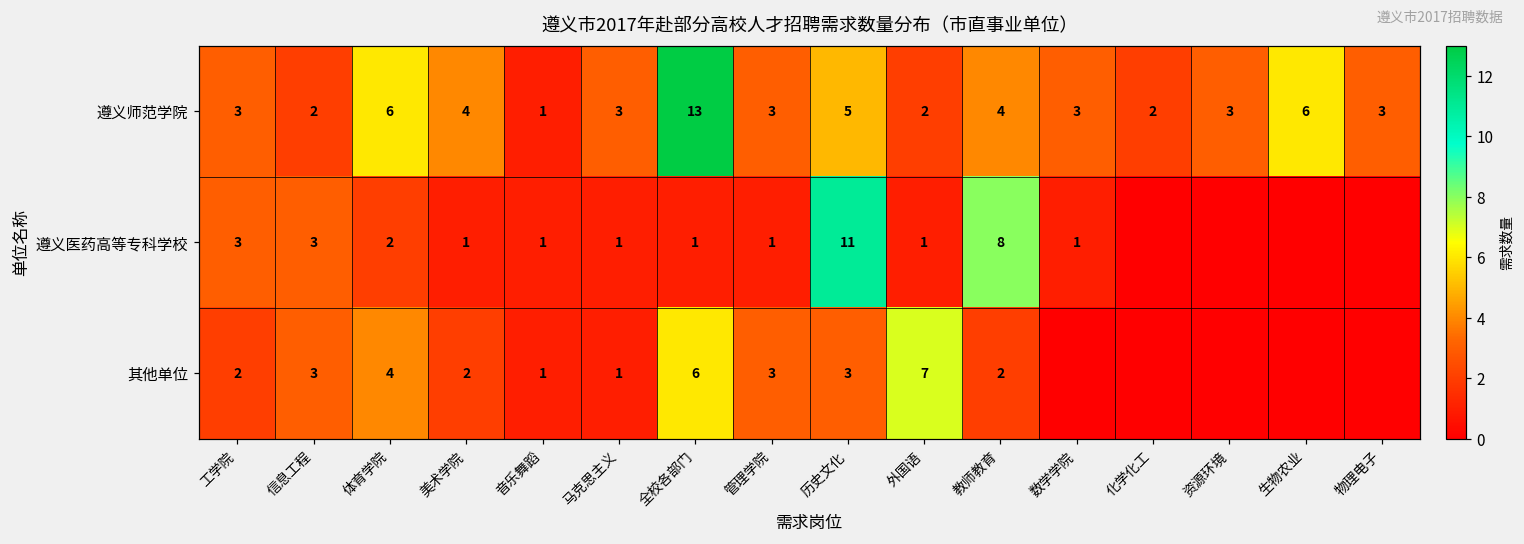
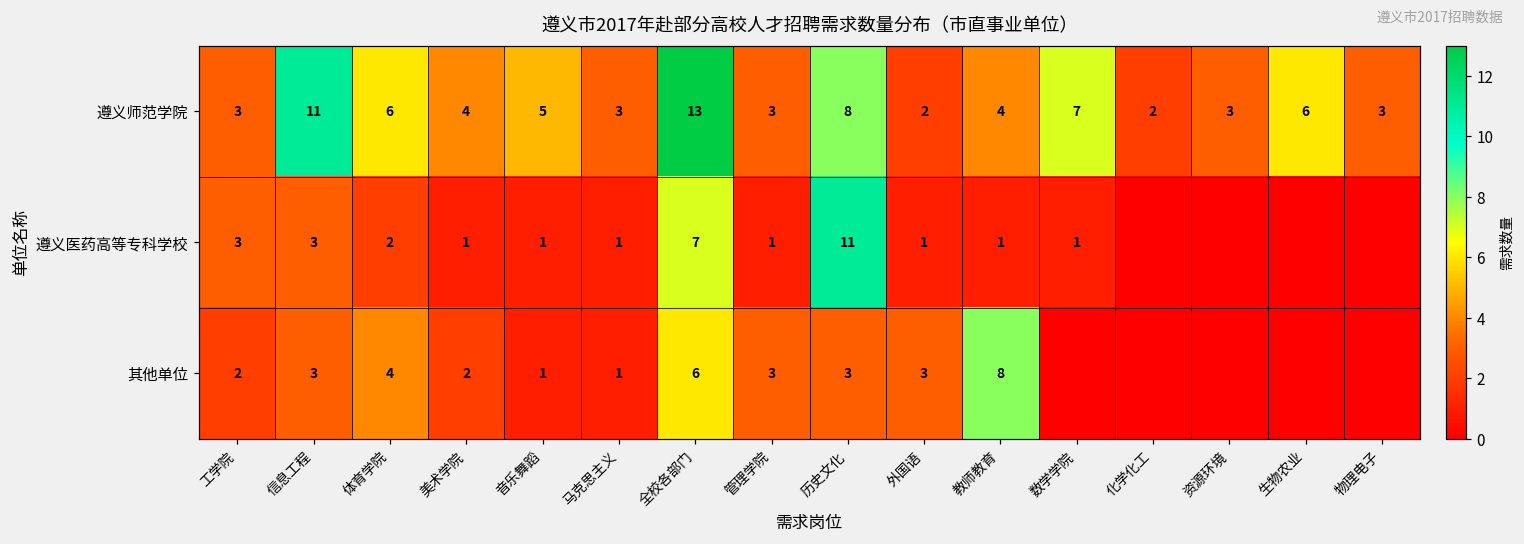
  {
    "遵义师范学院": {
      "工学院": 3,
-     "信息工程": 2,
+     "信息工程": 11,
      "体育学院": 6,
      "美术学院": 4,
-     "音乐舞蹈": 1,
+     "音乐舞蹈": 5,
      "马克思主义": 3,
      "全校各部门": 13,
      "管理学院": 3,
-     "历史文化": 5,
+     "历史文化": 8,
      "外国语": 2,
      "教师教育": 4,
-     "数学学院": 3,
+     "数学学院": 7,
      "化学化工": 2,
      "资源环境": 3,
      "生物农业": 6,
      "物理电子": 3
    },
    "遵义医药高等专科学校": {
      "工学院": 3,
      "信息工程": 3,
      "体育学院": 2,
      "美术学院": 1,
      "音乐舞蹈": 1,
      "马克思主义": 1,
-     "全校各部门": 1,
+     "全校各部门": 7,
      "管理学院": 1,
      "历史文化": 11,
      "外国语": 1,
-     "教师教育": 8,
+     "教师教育": 1,
      "数学学院": 1
    },
    "其他单位": {
      "工学院": 2,
      "信息工程": 3,
      "体育学院": 4,
      "美术学院": 2,
      "音乐舞蹈": 1,
      "马克思主义": 1,
      "全校各部门": 6,
      "管理学院": 3,
      "历史文化": 3,
-     "外国语": 7,
-     "教师教育": 2
+     "外国语": 3,
+     "教师教育": 8
    }
  }
